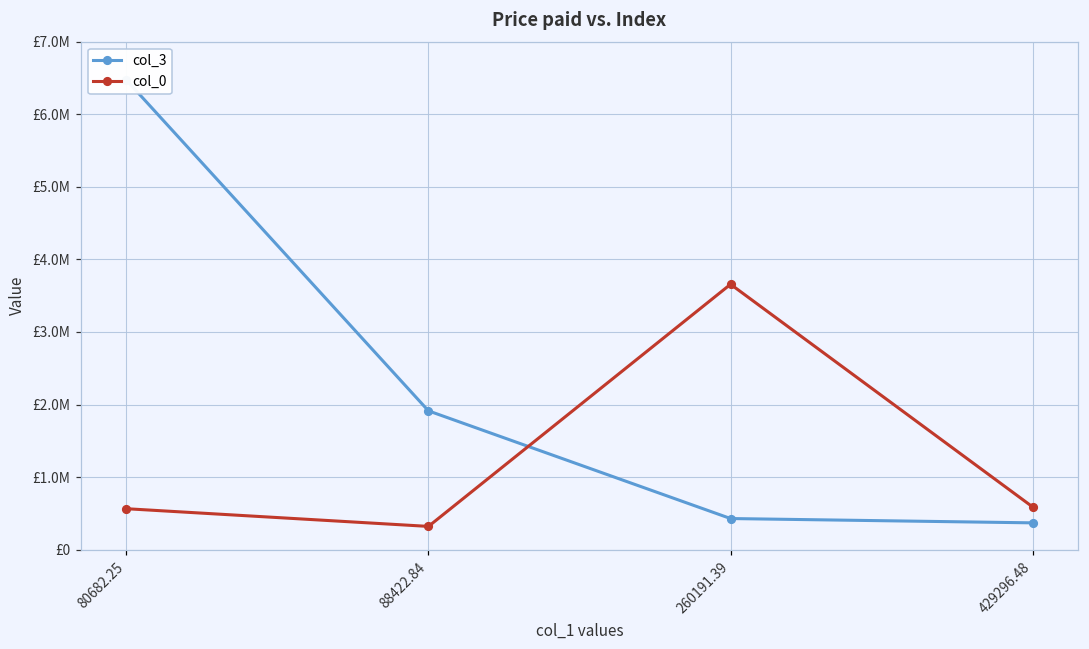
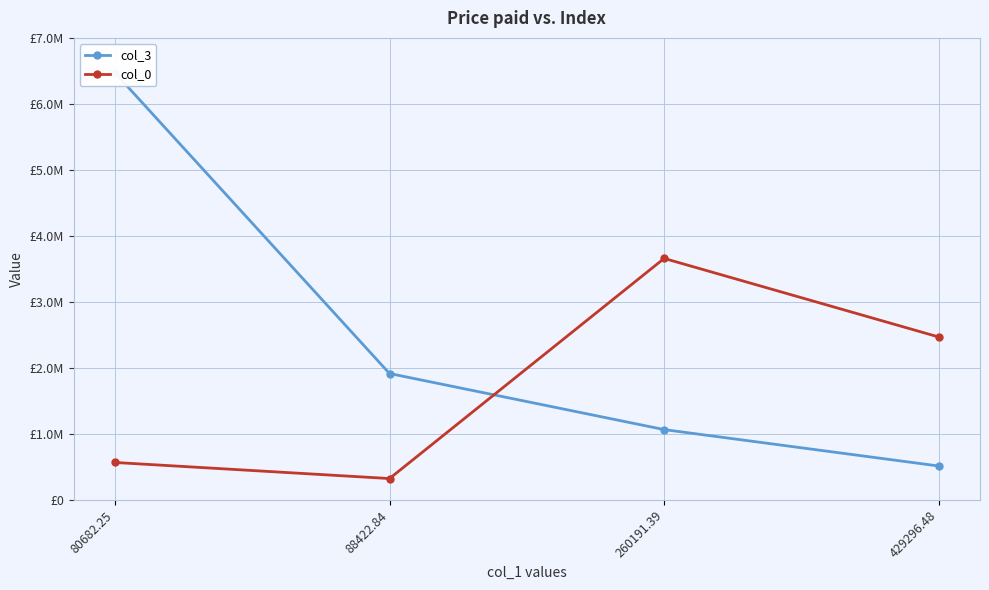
  {
    "col_3": {
      "88422.84": "£1900000",
-     "260191.39": "£400000",
-     "429296.48": "£400000"
+     "260191.39": "£1100000",
+     "429296.48": "£500000"
    },
    "col_0": {
      "80682.25": "£600000",
      "88422.84": "£300000",
      "260191.39": "£3700000",
-     "429296.48": "£600000"
+     "429296.48": "£2500000"
    }
  }
